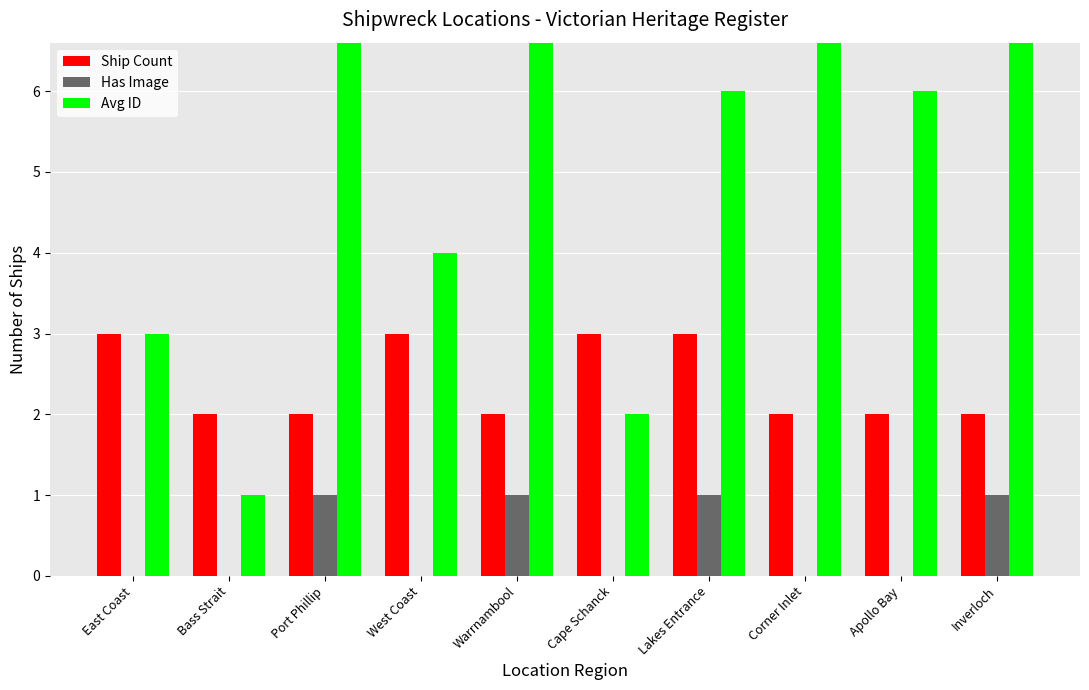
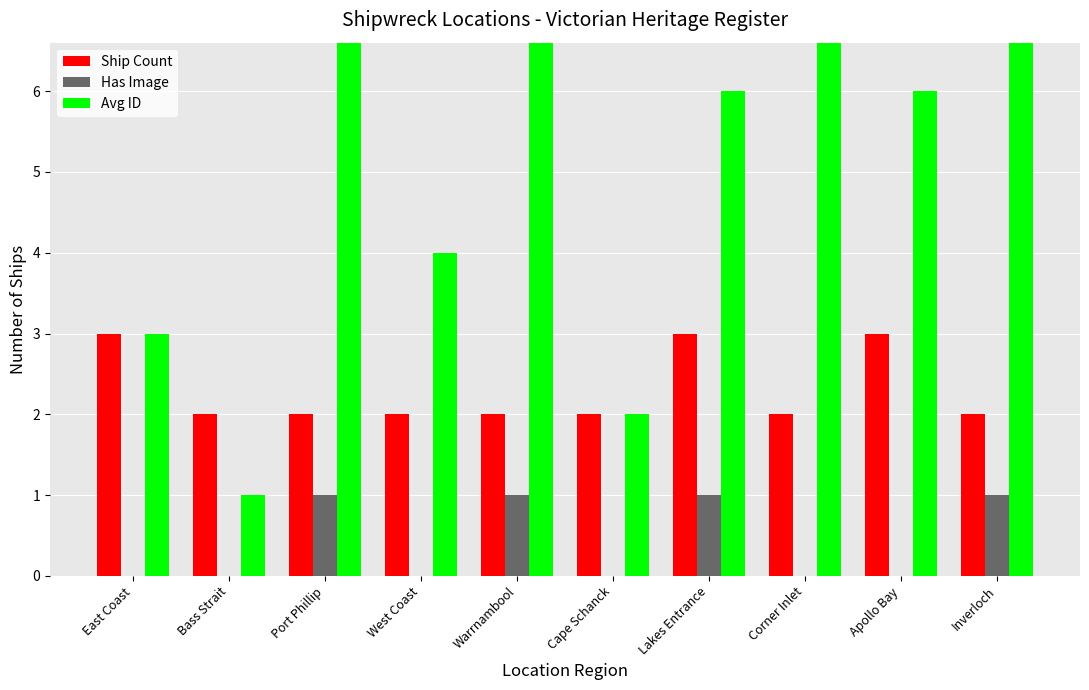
  {
    "Ship Count": {
      "East Coast": 3,
      "Bass Strait": 2,
      "Port Phillip": 2,
-     "West Coast": 3,
+     "West Coast": 2,
      "Warrnambool": 2,
-     "Cape Schanck": 3,
+     "Cape Schanck": 2,
      "Lakes Entrance": 3,
      "Corner Inlet": 2,
-     "Apollo Bay": 2,
+     "Apollo Bay": 3,
      "Inverloch": 2
    },
    "Has Image": {
      "East Coast": 0,
      "Bass Strait": 0,
      "Port Phillip": 1,
      "West Coast": 0,
      "Warrnambool": 1,
      "Cape Schanck": 0,
      "Lakes Entrance": 1,
      "Corner Inlet": 0,
      "Apollo Bay": 0,
      "Inverloch": 1
    },
    "Avg ID": {
      "East Coast": 3,
      "Bass Strait": 1,
      "West Coast": 4,
      "Cape Schanck": 2,
      "Lakes Entrance": 6,
      "Apollo Bay": 6
    }
  }
